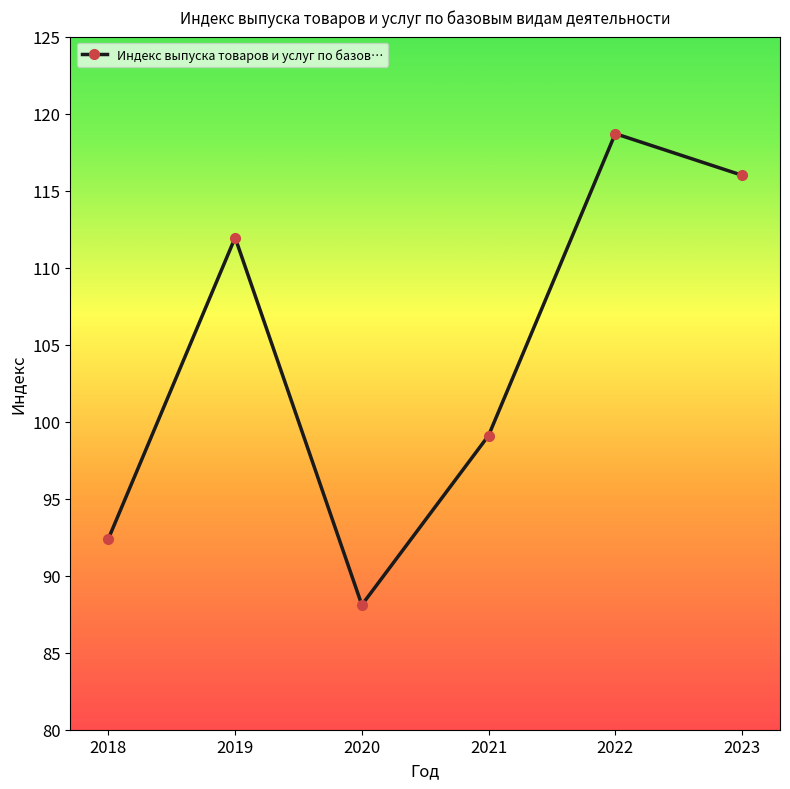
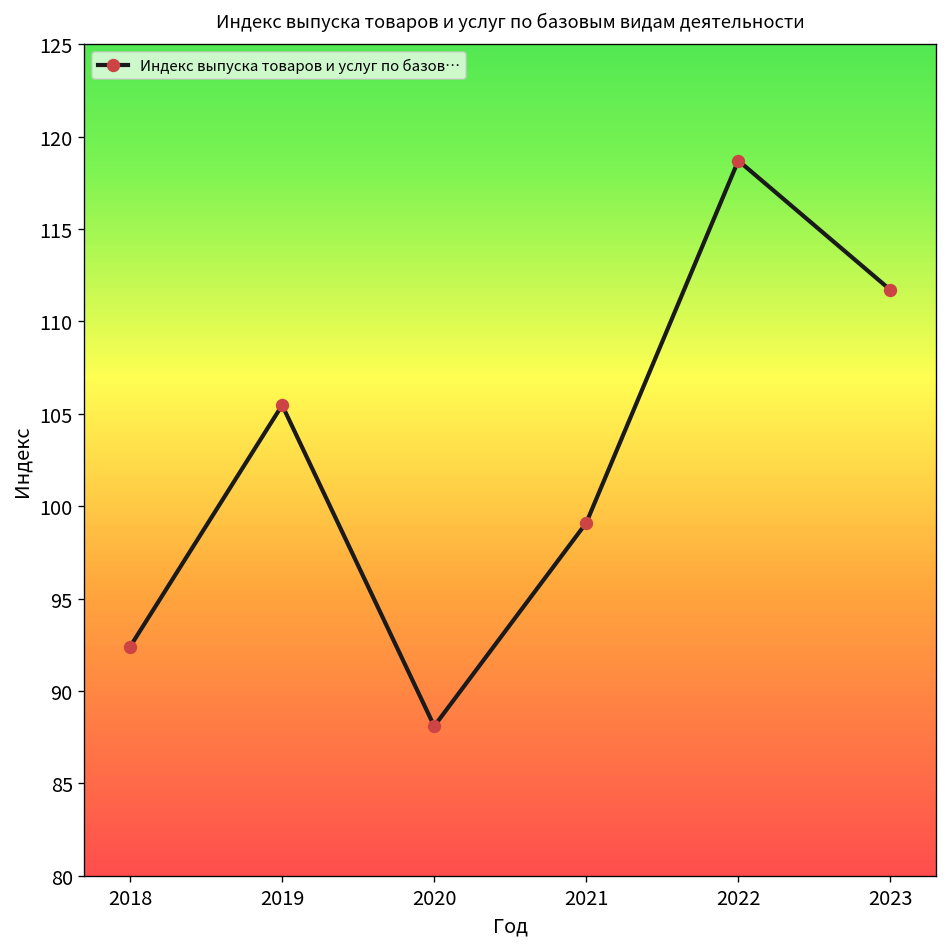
  {
    "2018": 92.4,
-   "2019": 112.0,
+   "2019": 105.5,
    "2020": 88.1,
    "2021": 99.1,
    "2022": 118.7,
-   "2023": 116.0
+   "2023": 111.7
  }
